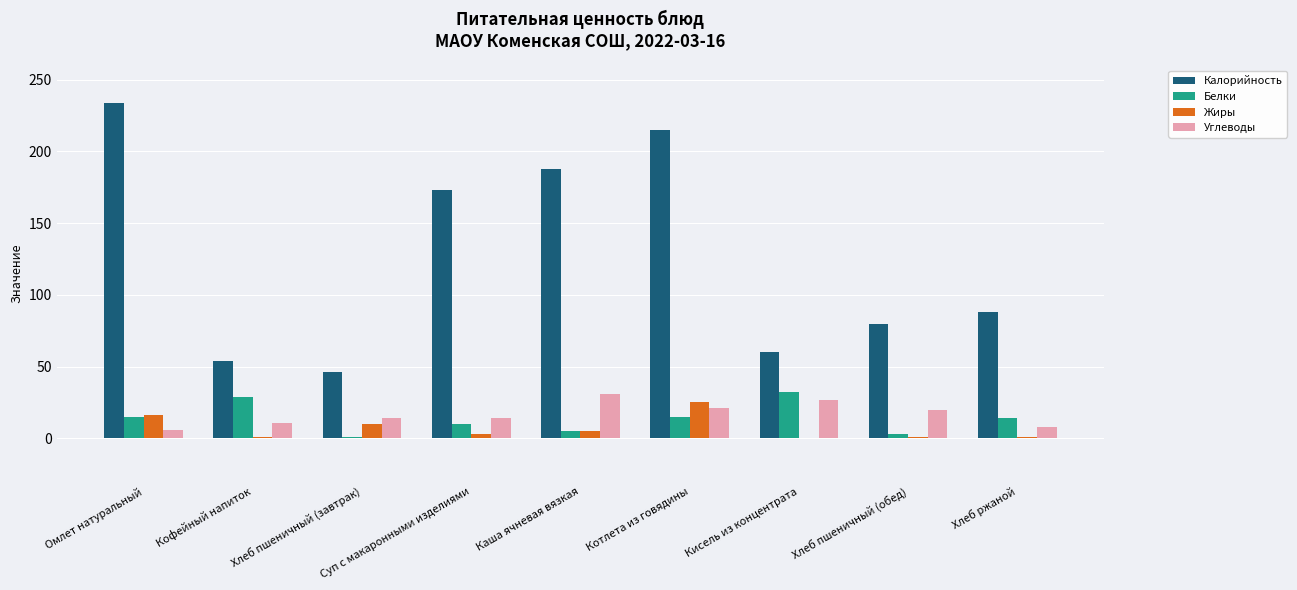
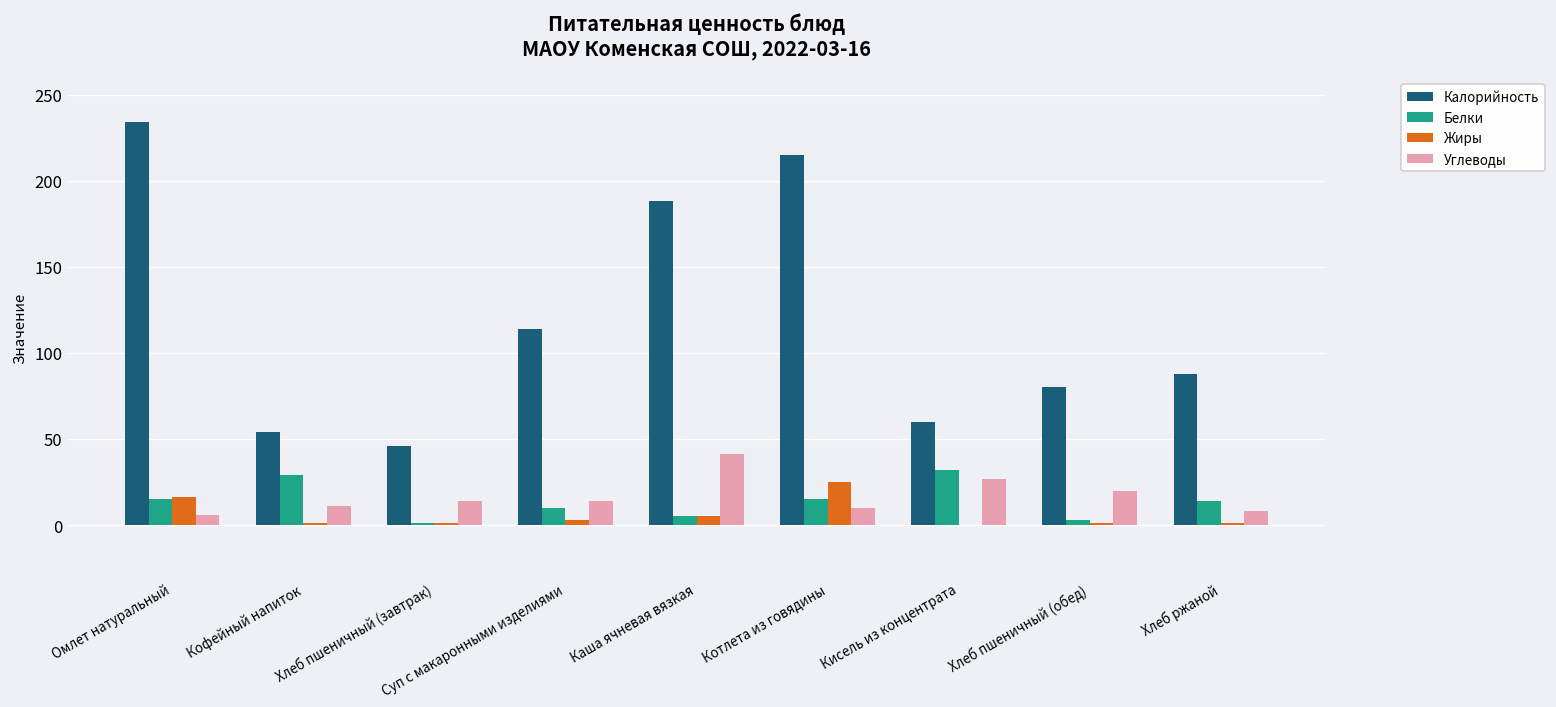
  {
    "Калорийность": {
      "Омлет натуральный": 234,
      "Кофейный напиток": 54,
      "Хлеб пшеничный (завтрак)": 46,
-     "Суп с макаронными изделиями": 173,
+     "Суп с макаронными изделиями": 114,
      "Каша ячневая вязкая": 188,
      "Котлета из говядины": 215,
      "Кисель из концентрата": 60,
      "Хлеб пшеничный (обед)": 80,
      "Хлеб ржаной": 88
    },
    "Белки": {
      "Омлет натуральный": 15,
      "Кофейный напиток": 29,
      "Суп с макаронными изделиями": 10,
      "Каша ячневая вязкая": 5,
      "Котлета из говядины": 15,
      "Кисель из концентрата": 32,
      "Хлеб пшеничный (обед)": 3,
      "Хлеб ржаной": 14
    },
    "Жиры": {
      "Омлет натуральный": 16,
-     "Хлеб пшеничный (завтрак)": 10,
+     "Хлеб пшеничный (завтрак)": 1,
      "Суп с макаронными изделиями": 3,
      "Каша ячневая вязкая": 5,
      "Котлета из говядины": 25,
      "Кисель из концентрата": 0
    },
    "Углеводы": {
      "Омлет натуральный": 6,
      "Кофейный напиток": 11,
      "Хлеб пшеничный (завтрак)": 14,
      "Суп с макаронными изделиями": 14,
-     "Каша ячневая вязкая": 31,
-     "Котлета из говядины": 21,
+     "Каша ячневая вязкая": 41,
+     "Котлета из говядины": 10,
      "Кисель из концентрата": 27,
      "Хлеб пшеничный (обед)": 20,
      "Хлеб ржаной": 8
    }
  }
